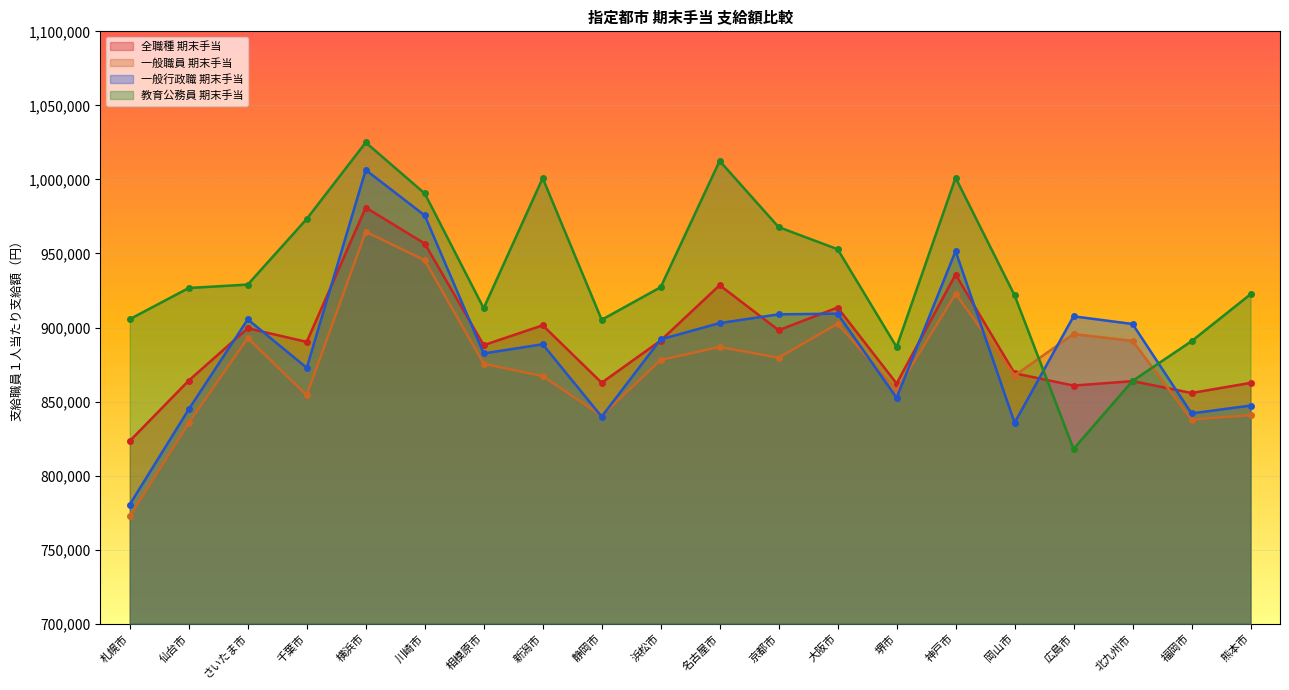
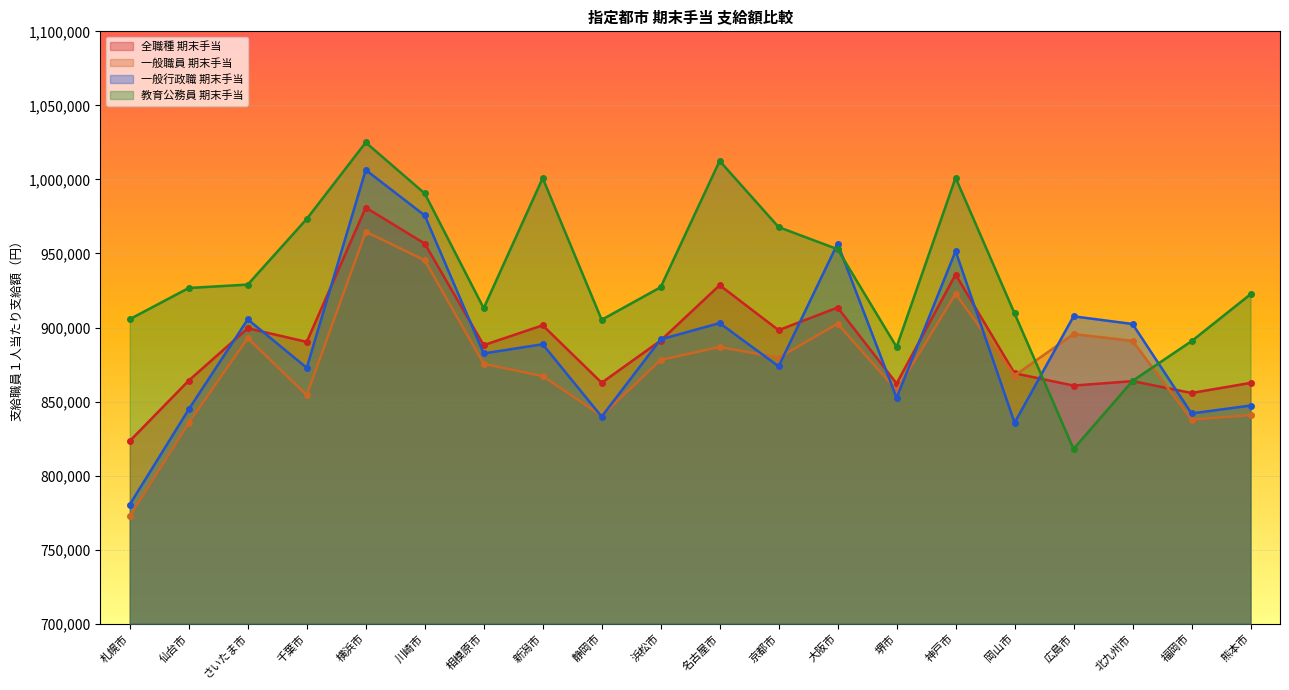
  {
    "一般行政職 期末手当": {
      "札幌市": "781,000",
      "仙台市": "845,000",
      "さいたま市": "906,000",
      "千葉市": "873,000",
      "横浜市": "1,006,000",
      "川崎市": "976,000",
      "相模原市": "883,000",
      "新潟市": "889,000",
      "名古屋市": "903,000",
-     "京都市": "909,000",
-     "大阪市": "909,000",
+     "京都市": "874,000",
+     "大阪市": "957,000",
      "堺市": "853,000",
      "神戸市": "952,000",
      "岡山市": "836,000",
      "広島市": "908,000",
      "北九州市": "902,000",
      "福岡市": "842,000",
      "熊本市": "847,000"
    },
    "教育公務員 期末手当": {
      "札幌市": "906,000",
      "仙台市": "927,000",
      "さいたま市": "929,000",
      "千葉市": "973,000",
      "横浜市": "1,025,000",
      "川崎市": "991,000",
      "相模原市": "913,000",
      "新潟市": "1,001,000",
      "静岡市": "905,000",
      "浜松市": "927,000",
      "名古屋市": "1,012,000",
      "京都市": "968,000",
      "大阪市": "953,000",
      "堺市": "887,000",
      "神戸市": "1,001,000",
-     "岡山市": "922,000",
+     "岡山市": "910,000",
      "広島市": "818,000",
      "福岡市": "891,000",
      "熊本市": "922,000"
    }
  }
